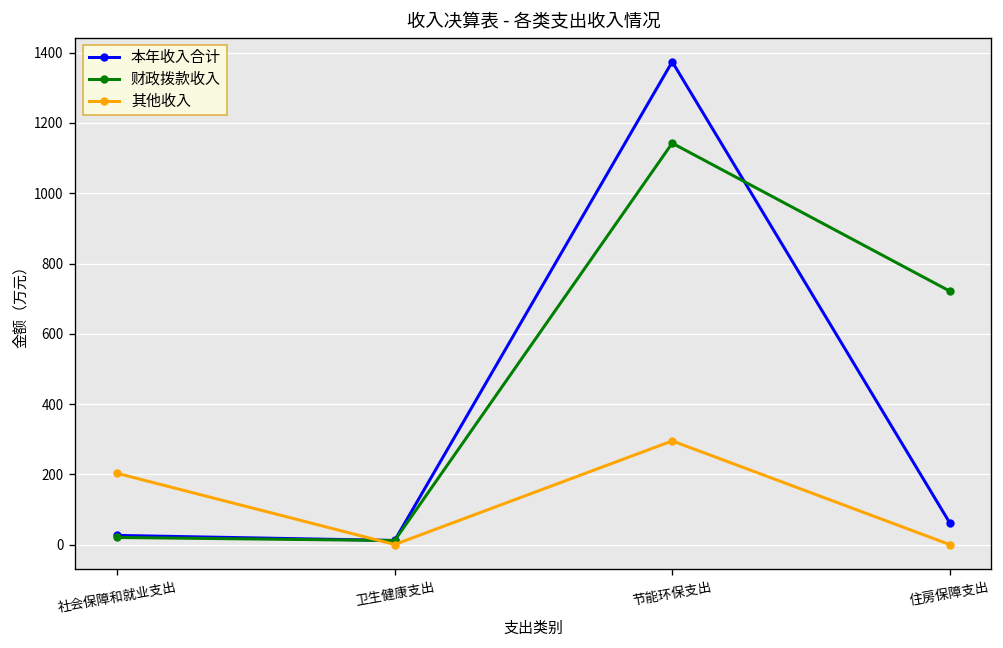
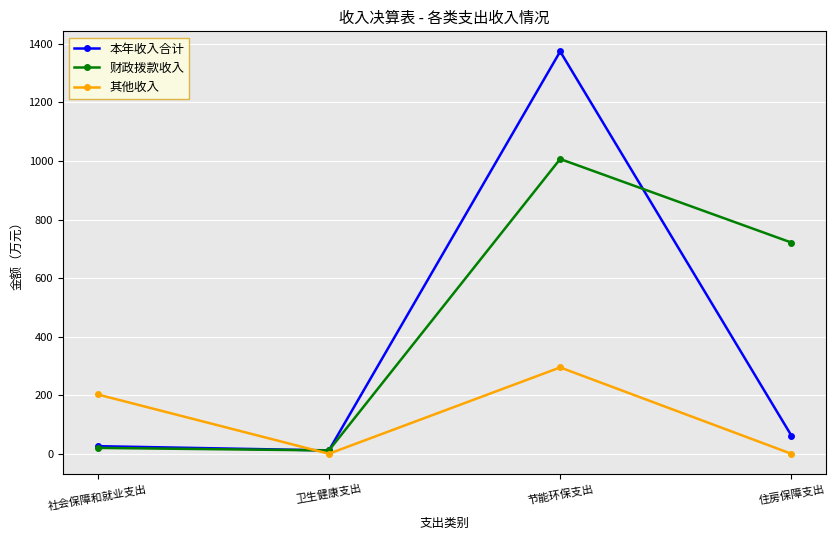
  {
    "本年收入合计": {
      "节能环保支出": 1370,
      "住房保障支出": 60
    },
    "财政拨款收入": {
-     "节能环保支出": 1140,
+     "节能环保支出": 1010,
      "住房保障支出": 720
    },
    "其他收入": {
      "社会保障和就业支出": 200,
      "卫生健康支出": 0,
      "节能环保支出": 300,
      "住房保障支出": 0
    }
  }
